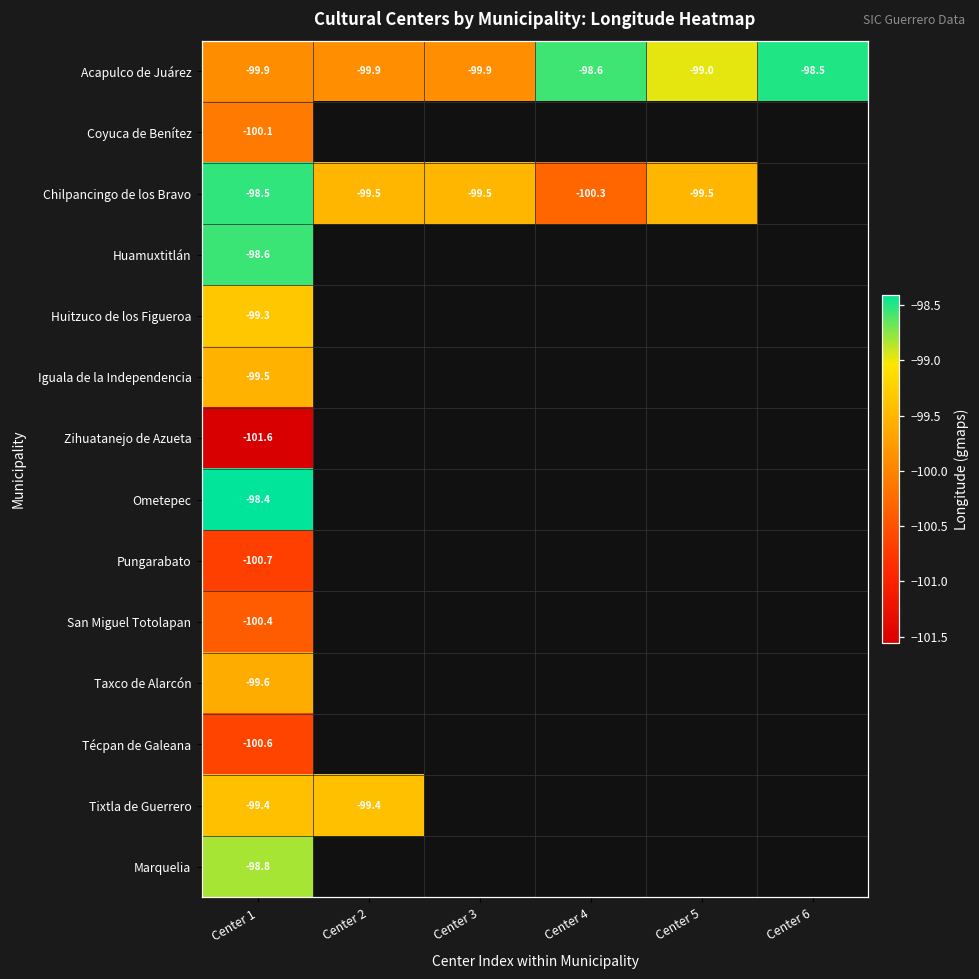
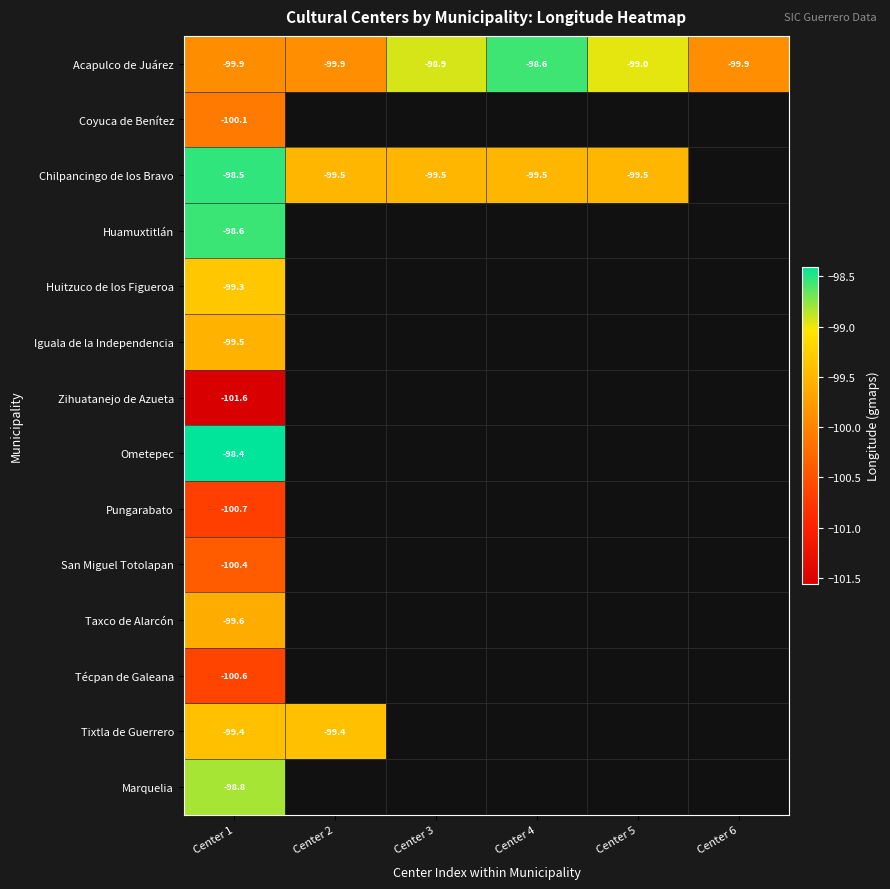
  {
    "Acapulco de Juárez": {
      "Center 1": -99.9,
      "Center 2": -99.9,
-     "Center 3": -99.9,
+     "Center 3": -98.9,
      "Center 4": -98.6,
      "Center 5": -99.0,
-     "Center 6": -98.5
+     "Center 6": -99.9
    },
    "Coyuca de Benítez": {
      "Center 1": -100.1
    },
    "Chilpancingo de los Bravo": {
      "Center 1": -98.5,
      "Center 2": -99.5,
      "Center 3": -99.5,
-     "Center 4": -100.3,
+     "Center 4": -99.5,
      "Center 5": -99.5
    },
    "Huamuxtitlán": {
      "Center 1": -98.6
    },
    "Huitzuco de los Figueroa": {
      "Center 1": -99.3
    },
    "Iguala de la Independencia": {
      "Center 1": -99.5
    },
    "Zihuatanejo de Azueta": {
      "Center 1": -101.6
    },
    "Ometepec": {
      "Center 1": -98.4
    },
    "Pungarabato": {
      "Center 1": -100.7
    },
    "San Miguel Totolapan": {
      "Center 1": -100.4
    },
    "Taxco de Alarcón": {
      "Center 1": -99.6
    },
    "Técpan de Galeana": {
      "Center 1": -100.6
    },
    "Tixtla de Guerrero": {
      "Center 1": -99.4,
      "Center 2": -99.4
    },
    "Marquelia": {
      "Center 1": -98.8
    }
  }
